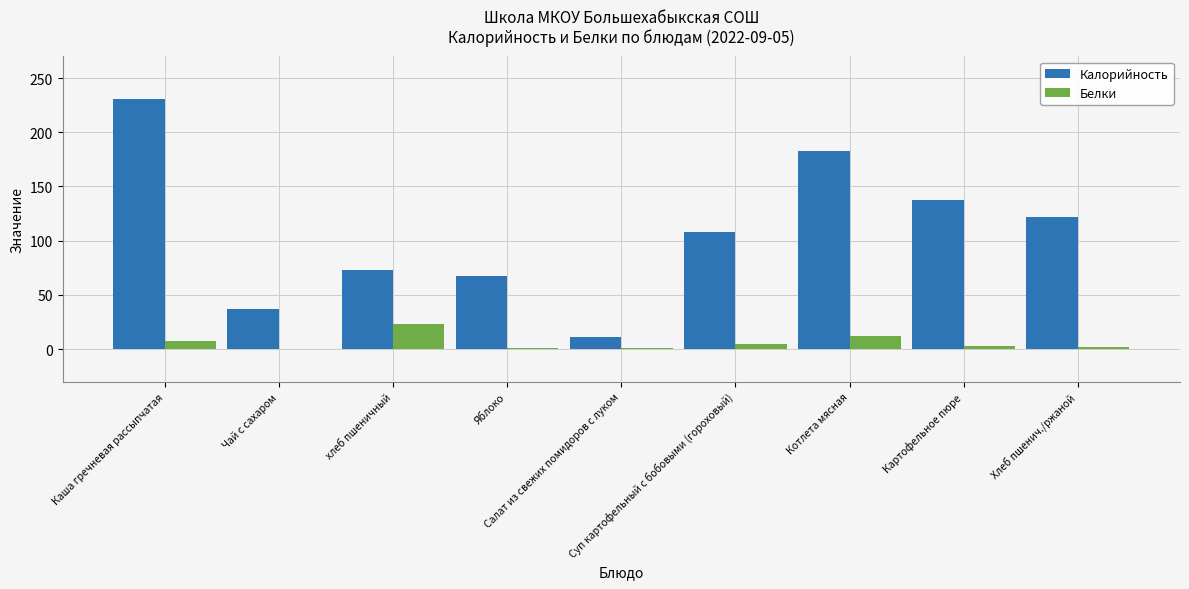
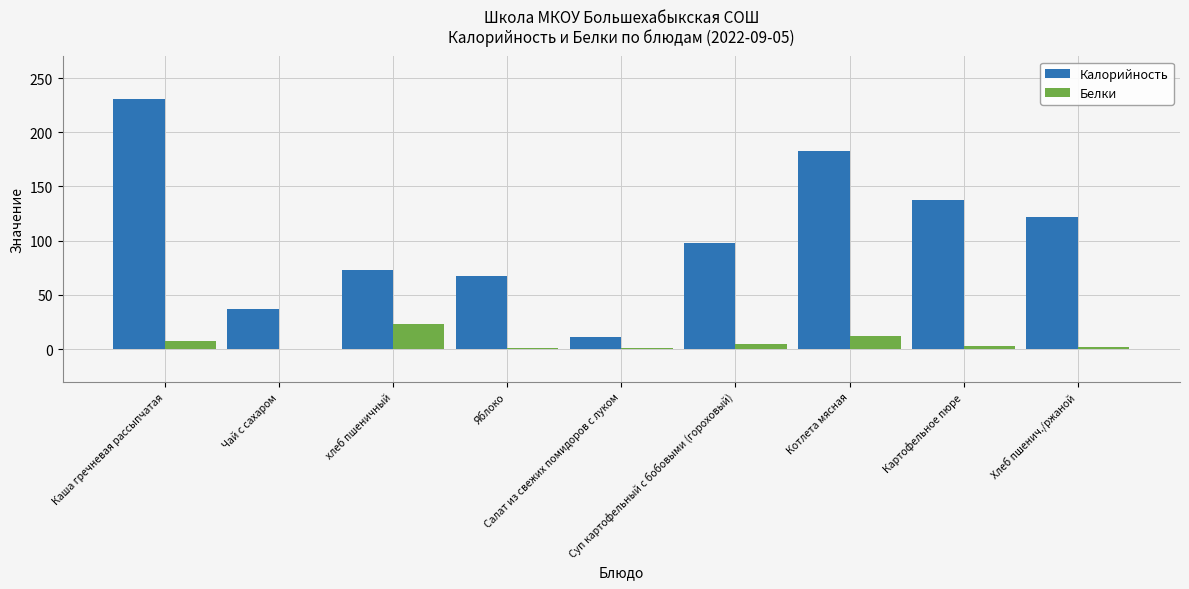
  {
    "Калорийность": {
      "Каша гречневая рассыпчатая": 230,
      "Чай с сахаром": 37,
      "хлеб пшеничный": 73,
      "Яблоко": 68,
      "Салат из свежих помидоров с луком": 11,
-     "Суп картофельный с бобовыми (гороховый)": 108,
+     "Суп картофельный с бобовыми (гороховый)": 98,
      "Котлета мясная": 183,
      "Картофельное пюре": 137,
      "Хлеб пшенич./ржаной": 122
    },
    "Белки": {
      "Каша гречневая рассыпчатая": 7,
      "хлеб пшеничный": 23,
      "Суп картофельный с бобовыми (гороховый)": 4,
      "Котлета мясная": 12,
      "Картофельное пюре": 3
    }
  }
